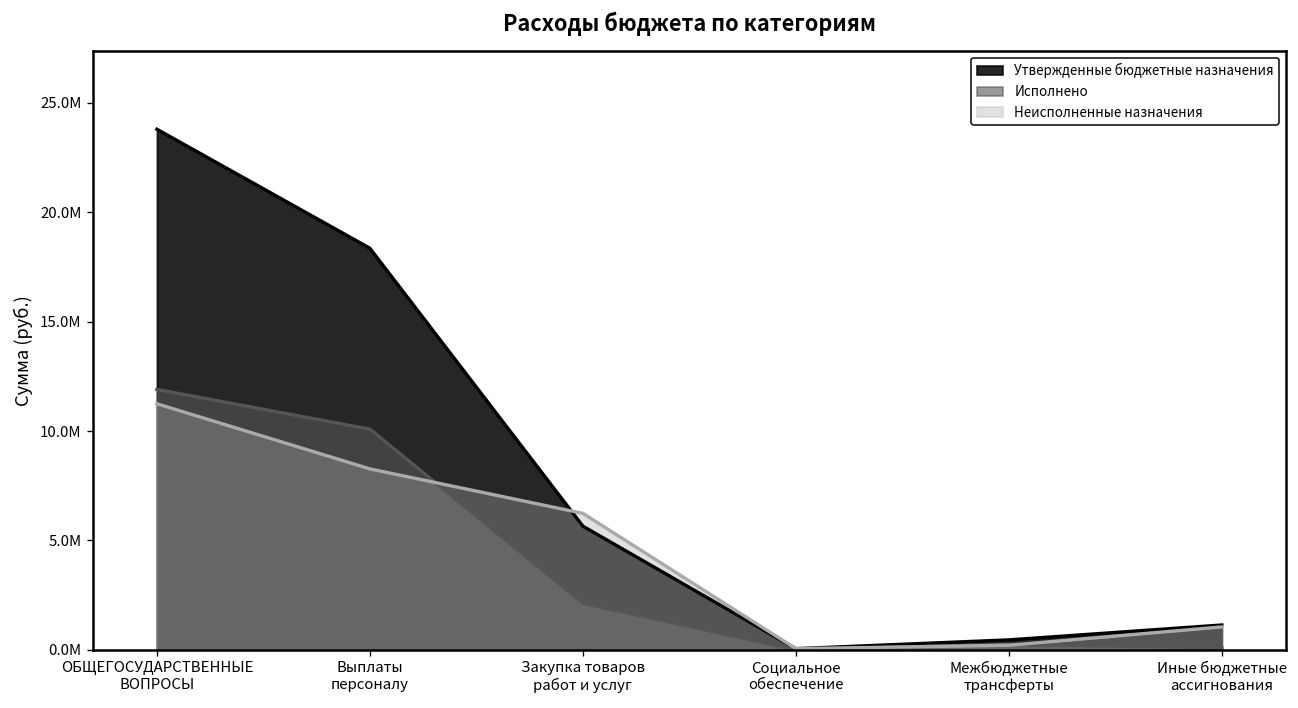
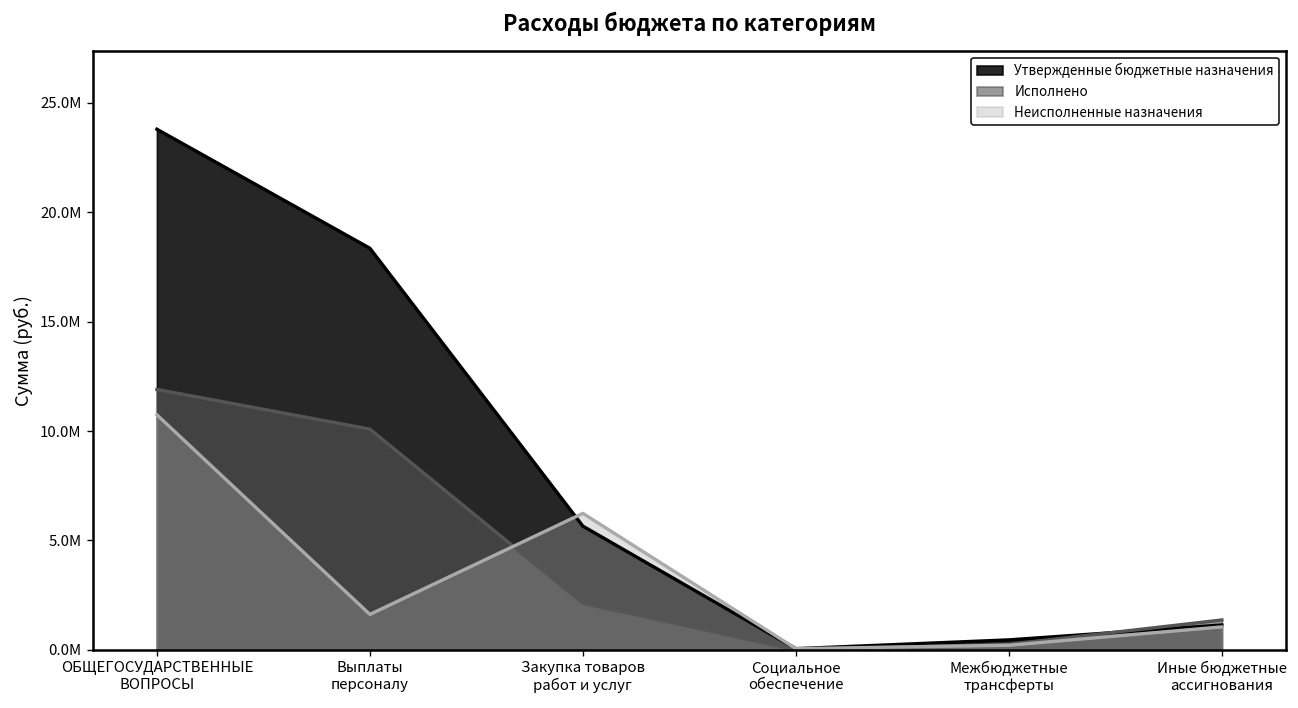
  {
    "Утвержденные бюджетные назначения": {
      "ОБЩЕГОСУДАРСТВЕННЫЕ ВОПРОСЫ": "23.8М",
      "Выплаты персоналу": "18.4М",
      "Закупка товаров работ и услуг": "5.7М",
      "Межбюджетные трансферты": "0.5М"
    },
    "Исполнено": {
      "ОБЩЕГОСУДАРСТВЕННЫЕ ВОПРОСЫ": "11.9М",
      "Выплаты персоналу": "10.1М",
      "Закупка товаров работ и услуг": "2.1М",
-     "Иные бюджетные ассигнования": "0.1М"
+     "Иные бюджетные ассигнования": "1.4М"
    },
    "Неисполненные назначения": {
-     "ОБЩЕГОСУДАРСТВЕННЫЕ ВОПРОСЫ": "11.2М",
-     "Выплаты персоналу": "8.3М",
+     "ОБЩЕГОСУДАРСТВЕННЫЕ ВОПРОСЫ": "10.7М",
+     "Выплаты персоналу": "1.6М",
      "Закупка товаров работ и услуг": "6.2М"
    }
  }
